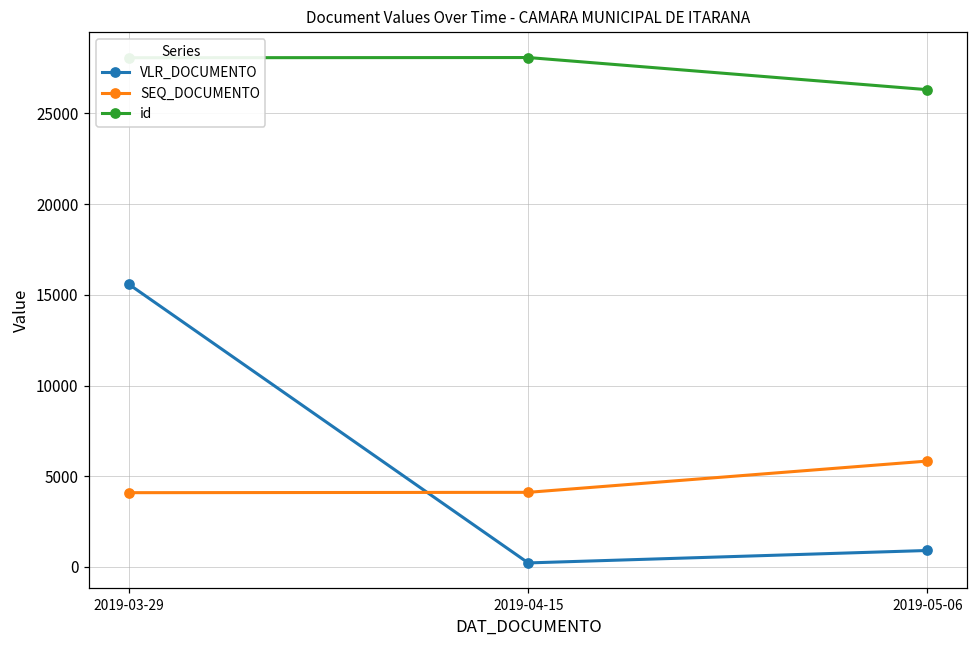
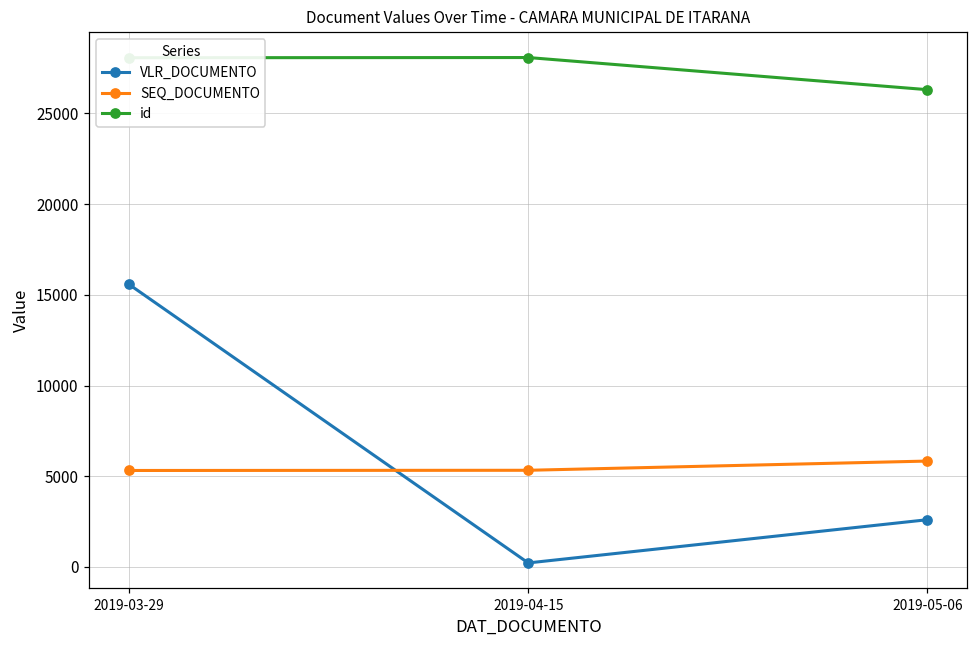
  {
    "VLR_DOCUMENTO": {
      "2019-03-29": 15600,
      "2019-04-15": 200,
-     "2019-05-06": 900
+     "2019-05-06": 2600
    },
    "SEQ_DOCUMENTO": {
-     "2019-03-29": 4100,
-     "2019-04-15": 4100,
+     "2019-03-29": 5300,
+     "2019-04-15": 5300,
      "2019-05-06": 5800
    },
    "id": {
      "2019-04-15": 28100,
      "2019-05-06": 26300
    }
  }
